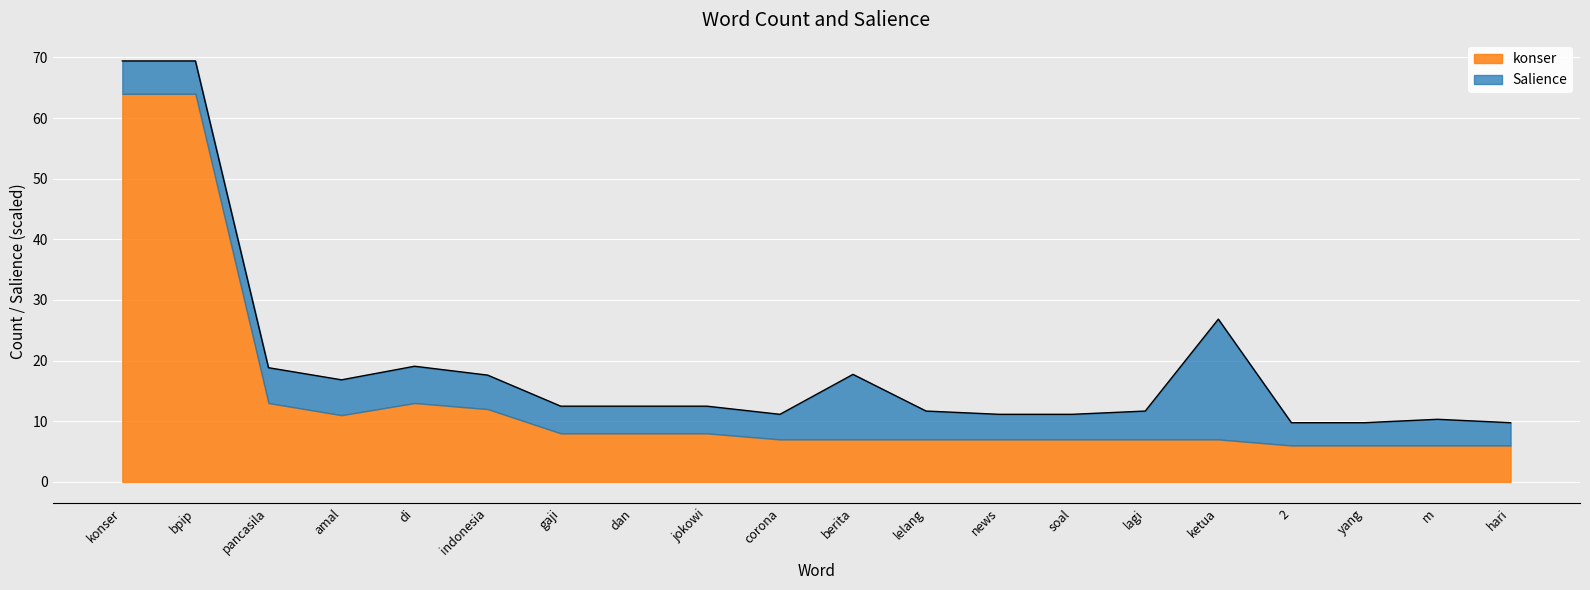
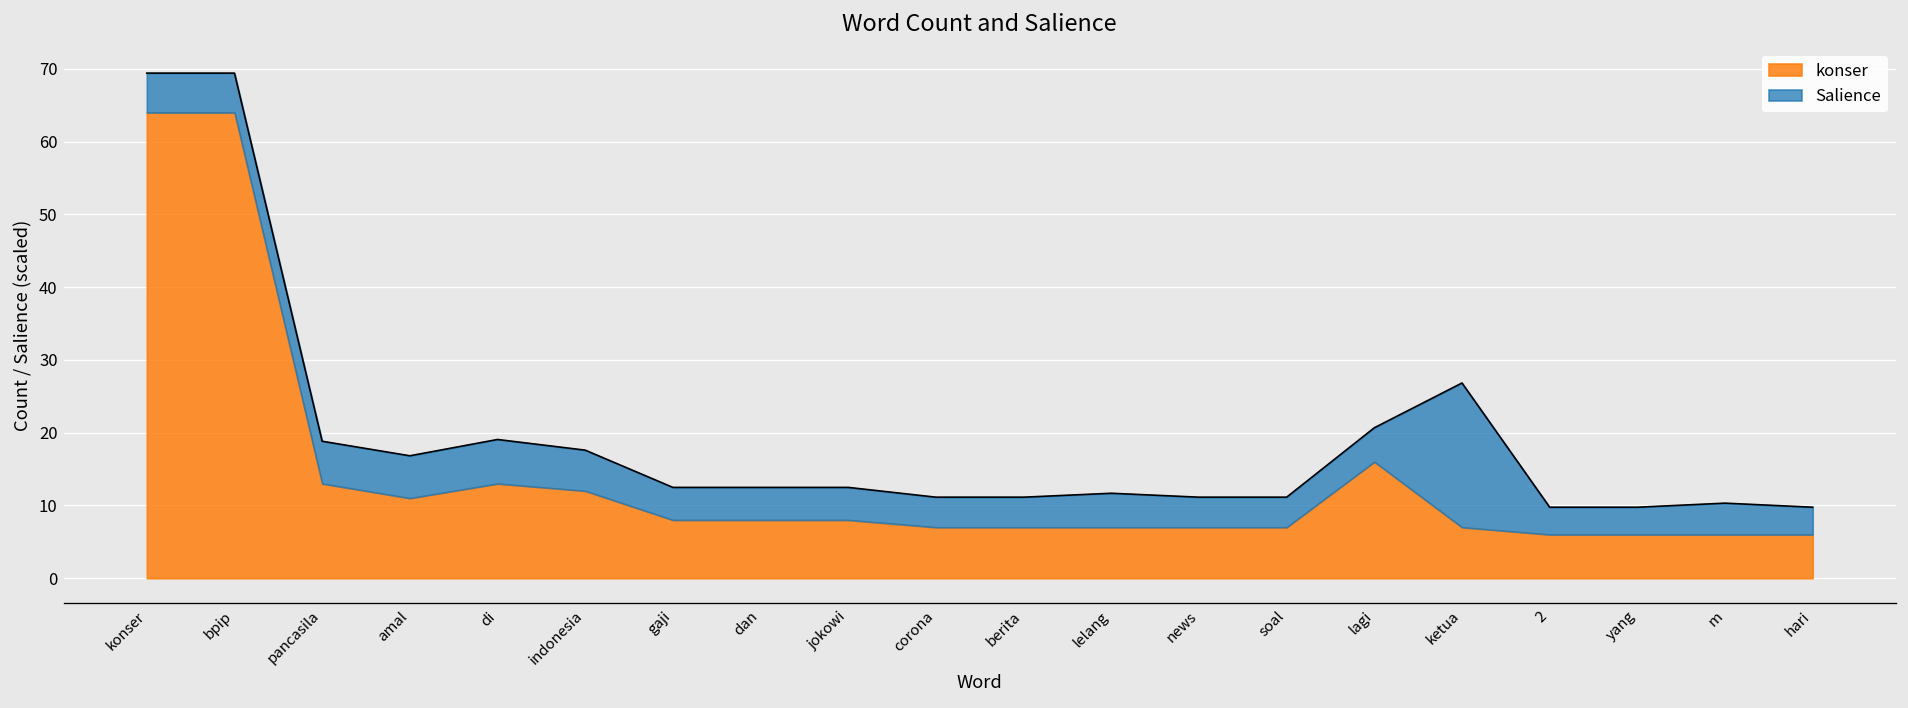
  {
    "konser": {
      "konser": 64,
      "bpip": 64,
      "pancasila": 13,
      "amal": 11,
      "di": 13,
      "indonesia": 12,
      "gaji": 8,
      "dan": 8,
      "jokowi": 8,
      "corona": 7,
      "berita": 7,
      "lelang": 7,
      "news": 7,
      "soal": 7,
-     "lagi": 7,
+     "lagi": 16,
      "ketua": 7,
      "2": 6,
      "yang": 6,
      "m": 6,
      "hari": 6
    },
    "Salience": {
      "konser": 5,
      "bpip": 5,
      "pancasila": 6,
      "amal": 6,
      "di": 6,
      "indonesia": 6,
      "gaji": 4,
      "dan": 4,
      "jokowi": 4,
      "corona": 4,
-     "berita": 11,
+     "berita": 4,
      "lelang": 5,
      "news": 4,
      "soal": 4,
      "lagi": 5,
      "ketua": 20,
      "2": 4,
      "yang": 4,
      "m": 4,
      "hari": 4
    }
  }
